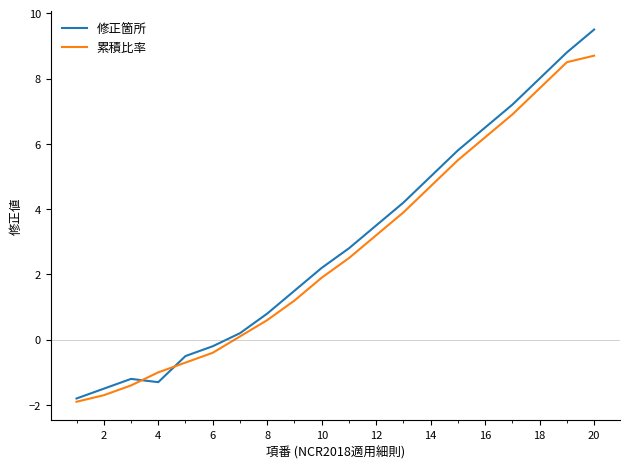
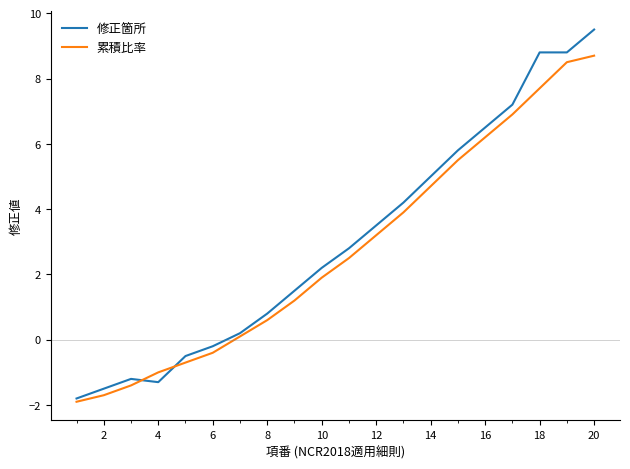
  {
    "修正箇所": {
      "2": -1.5,
      "4": -1.3,
      "6": -0.2,
      "8": 0.8,
      "10": 2.2,
      "12": 3.5,
      "14": 5.0,
      "16": 6.5,
-     "18": 8.0,
+     "18": 8.8,
      "20": 9.5
    },
    "累積比率": {
      "2": -1.7,
      "4": -1.0,
      "6": -0.4,
      "8": 0.6,
      "10": 1.9,
      "12": 3.2,
      "14": 4.7,
      "16": 6.2,
      "18": 7.7,
      "20": 8.7
    }
  }
